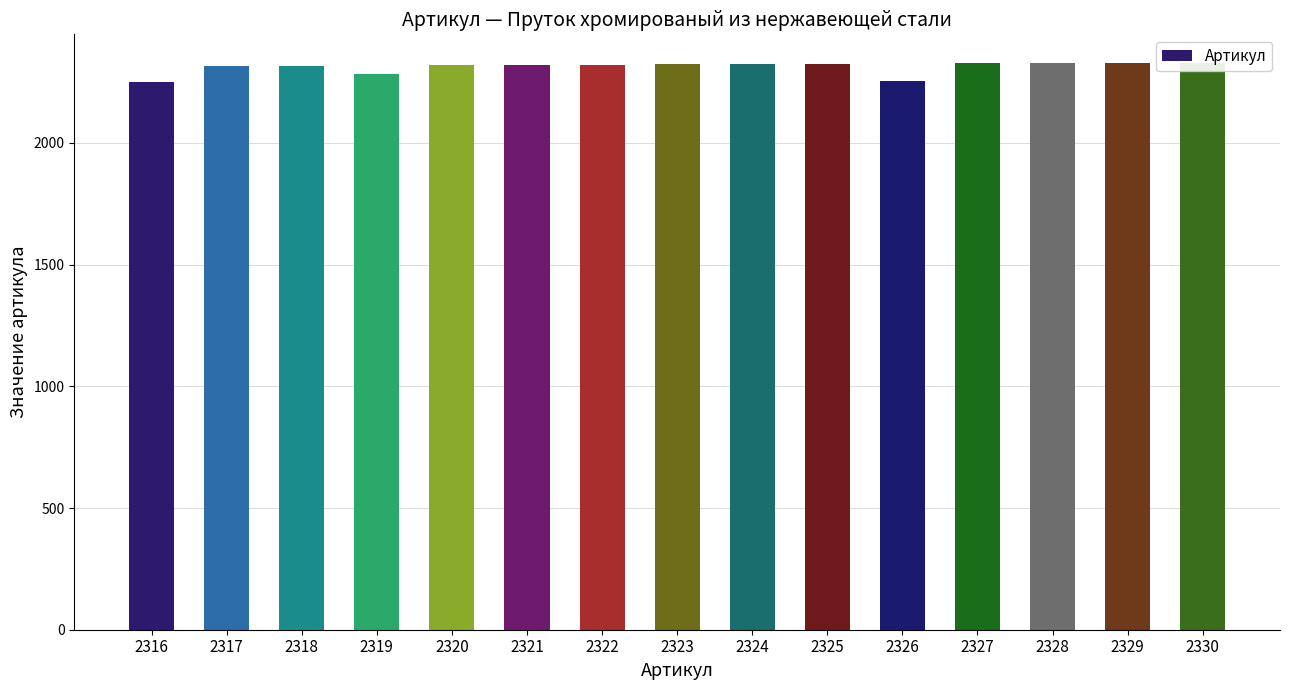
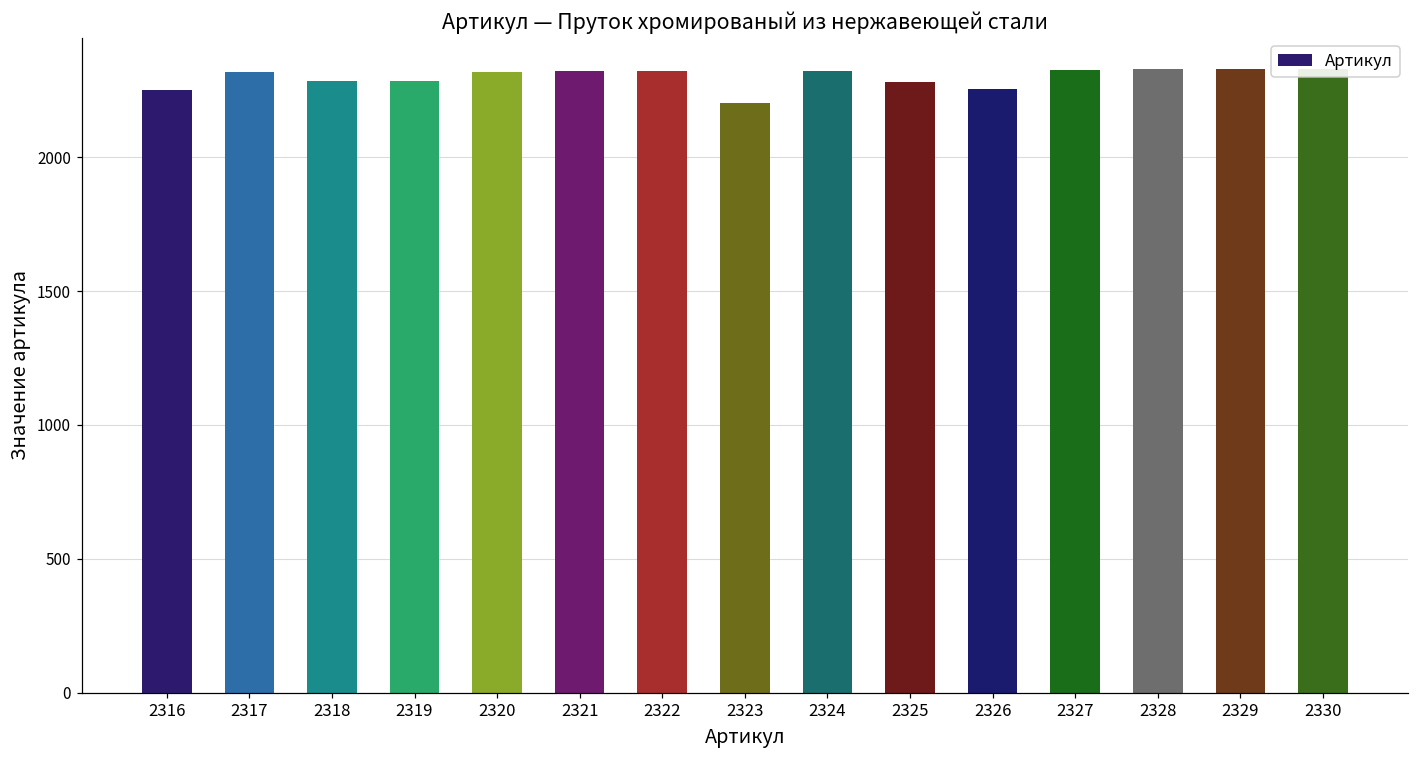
  {
    "2316": 2250,
    "2317": 2320,
-   "2318": 2320,
+   "2318": 2280,
    "2319": 2290,
    "2320": 2320,
    "2321": 2320,
    "2322": 2320,
-   "2323": 2320,
+   "2323": 2200,
    "2324": 2320,
-   "2325": 2330,
+   "2325": 2280,
    "2326": 2260,
    "2327": 2330,
    "2328": 2330,
    "2329": 2330
  }
